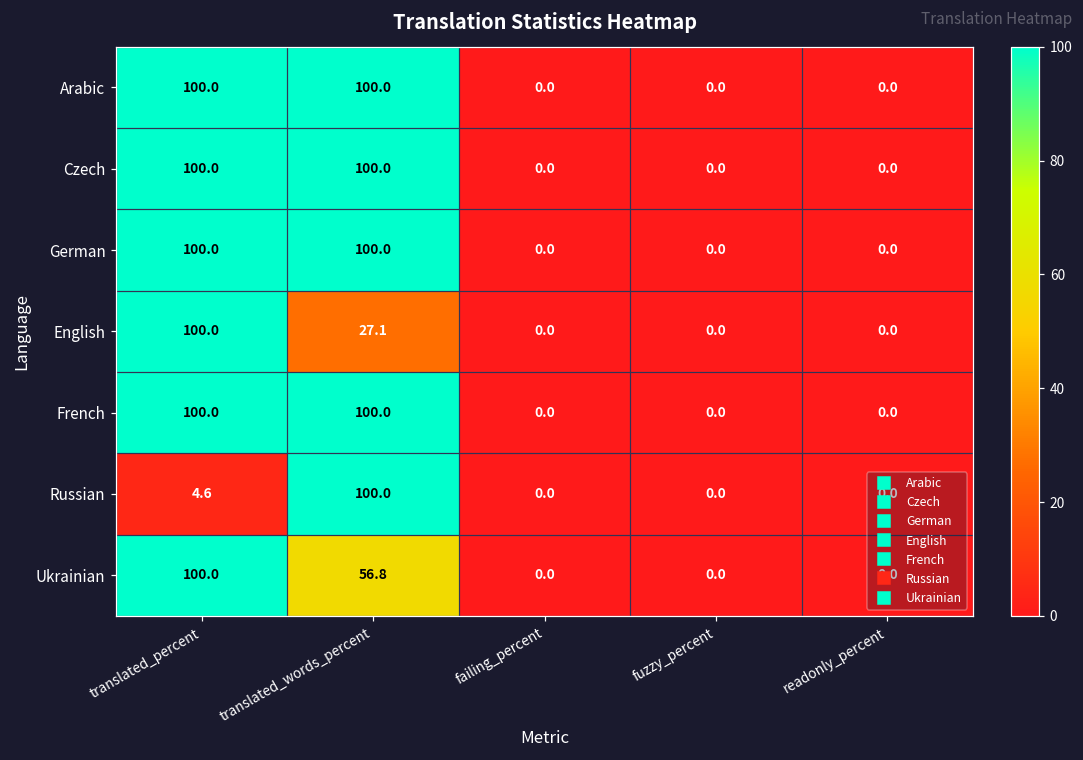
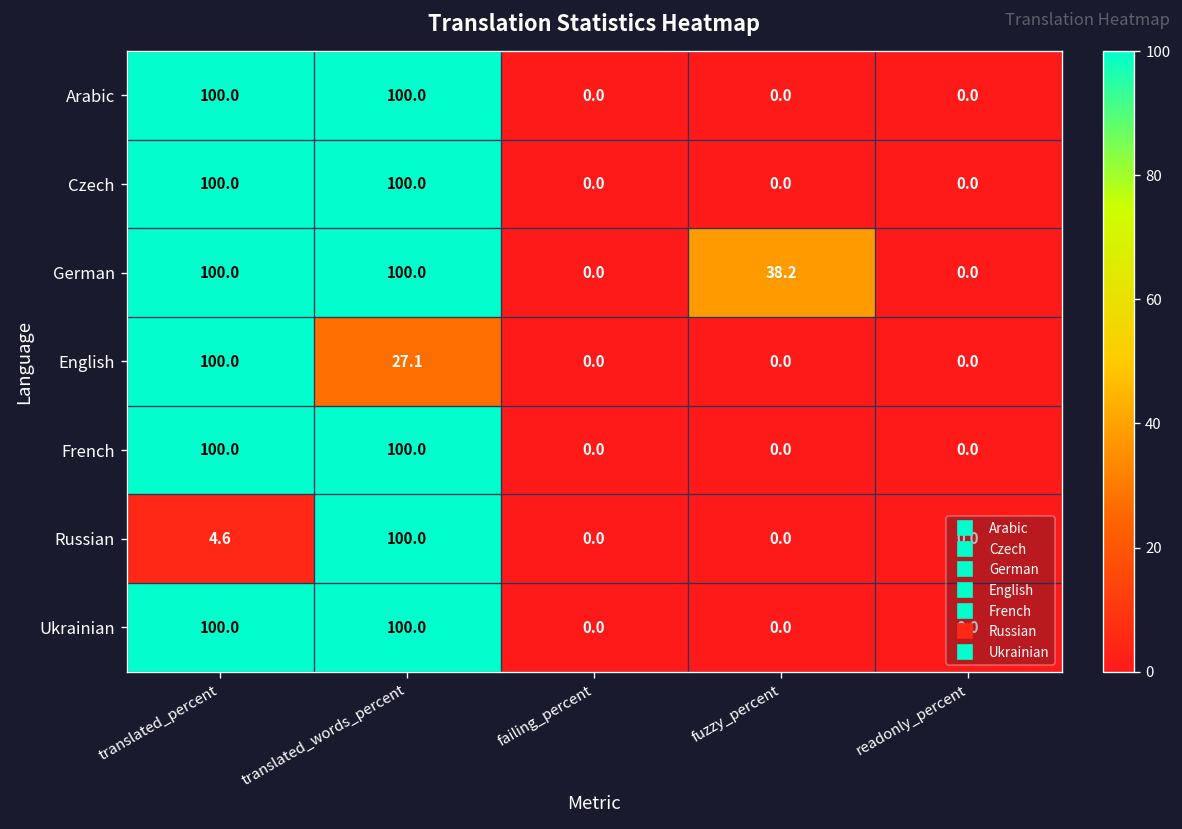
  {
    "Arabic": {
      "translated_percent": 100.0,
      "translated_words_percent": 100.0,
      "failing_percent": 0.0,
      "fuzzy_percent": 0.0,
      "readonly_percent": 0.0
    },
    "Czech": {
      "translated_percent": 100.0,
      "translated_words_percent": 100.0,
      "failing_percent": 0.0,
      "fuzzy_percent": 0.0,
      "readonly_percent": 0.0
    },
    "German": {
      "translated_percent": 100.0,
      "translated_words_percent": 100.0,
      "failing_percent": 0.0,
-     "fuzzy_percent": 0.0,
+     "fuzzy_percent": 38.2,
      "readonly_percent": 0.0
    },
    "English": {
      "translated_percent": 100.0,
      "translated_words_percent": 27.1,
      "failing_percent": 0.0,
      "fuzzy_percent": 0.0,
      "readonly_percent": 0.0
    },
    "French": {
      "translated_percent": 100.0,
      "translated_words_percent": 100.0,
      "failing_percent": 0.0,
      "fuzzy_percent": 0.0,
      "readonly_percent": 0.0
    },
    "Russian": {
      "translated_percent": 4.6,
      "translated_words_percent": 100.0,
      "failing_percent": 0.0,
      "fuzzy_percent": 0.0
    },
    "Ukrainian": {
      "translated_percent": 100.0,
-     "translated_words_percent": 56.8,
+     "translated_words_percent": 100.0,
      "failing_percent": 0.0,
      "fuzzy_percent": 0.0
    }
  }
